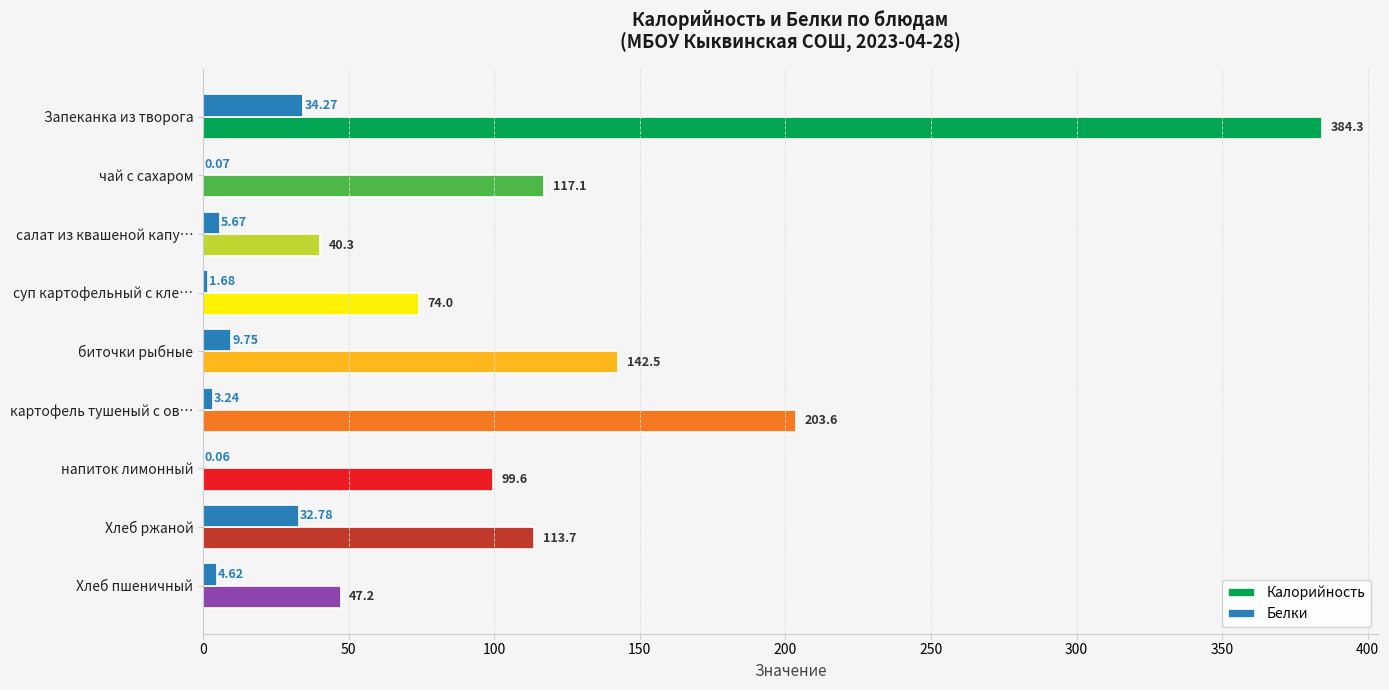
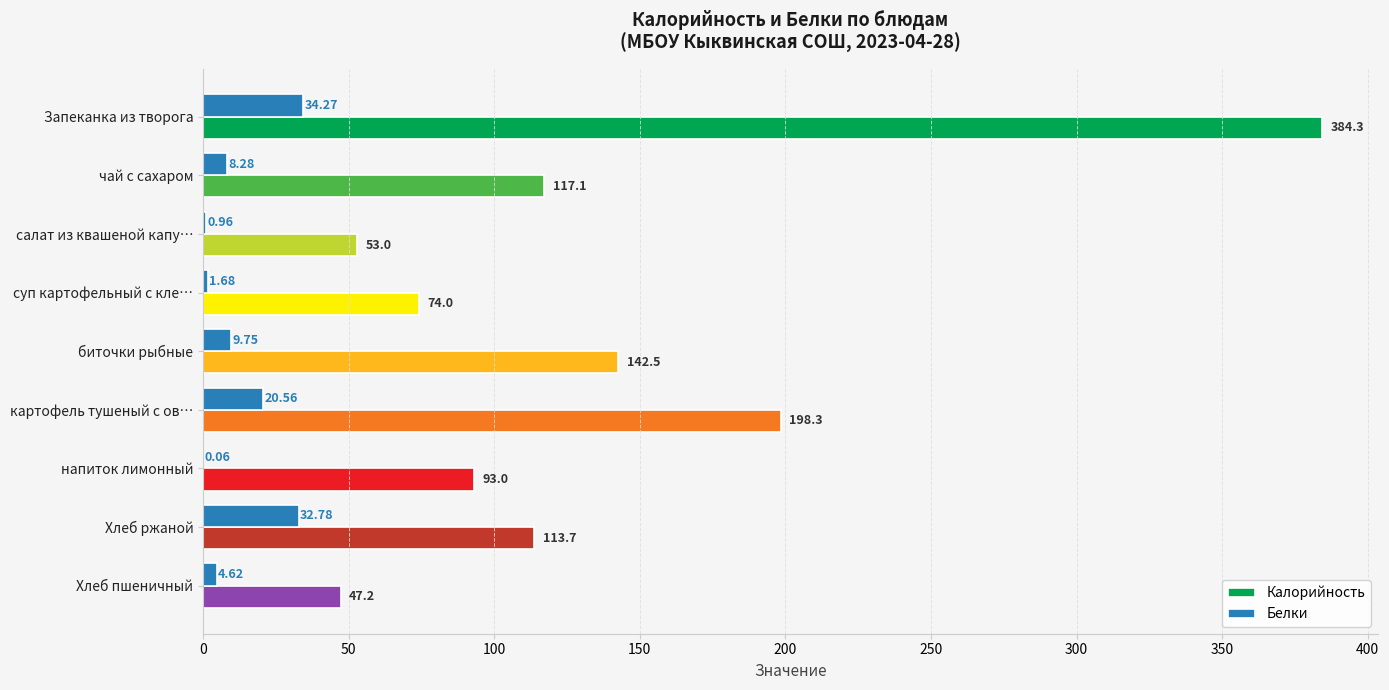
  {
    "Калорийность": {
      "Запеканка из творога": 384.3,
      "чай с сахаром": 117.1,
-     "салат из квашеной капу…": 40.3,
+     "салат из квашеной капу…": 53.0,
      "суп картофельный с кле…": 74.0,
      "биточки рыбные": 142.5,
-     "картофель тушеный с ов…": 203.6,
-     "напиток лимонный": 99.6,
+     "картофель тушеный с ов…": 198.3,
+     "напиток лимонный": 93.0,
      "Хлеб ржаной": 113.7,
      "Хлеб пшеничный": 47.2
    },
    "Белки": {
      "Запеканка из творога": 34.27,
-     "чай с сахаром": 0.07,
-     "салат из квашеной капу…": 5.67,
+     "чай с сахаром": 8.28,
+     "салат из квашеной капу…": 0.96,
      "суп картофельный с кле…": 1.68,
      "биточки рыбные": 9.75,
-     "картофель тушеный с ов…": 3.24,
+     "картофель тушеный с ов…": 20.56,
      "напиток лимонный": 0.06,
      "Хлеб ржаной": 32.78,
      "Хлеб пшеничный": 4.62
    }
  }
